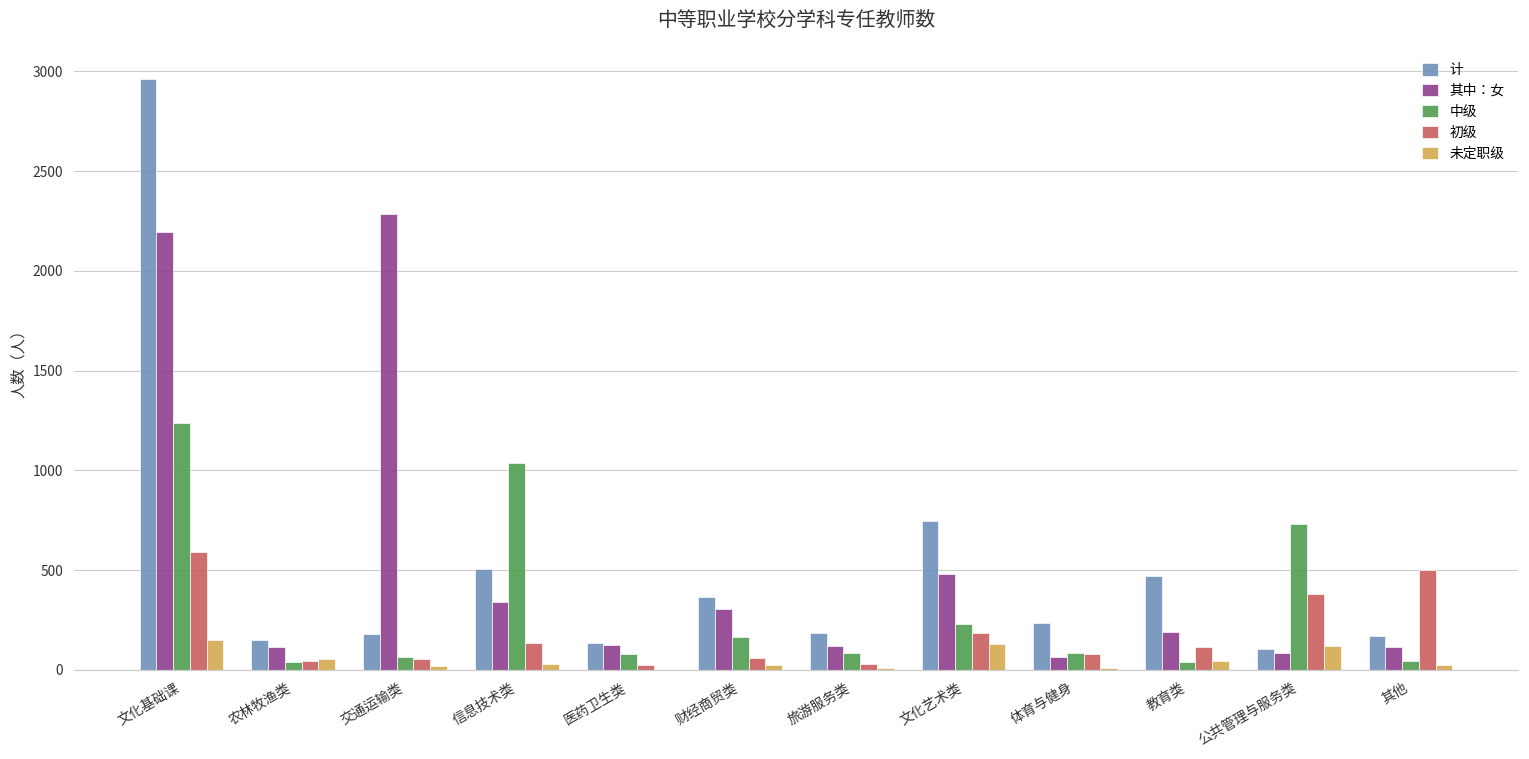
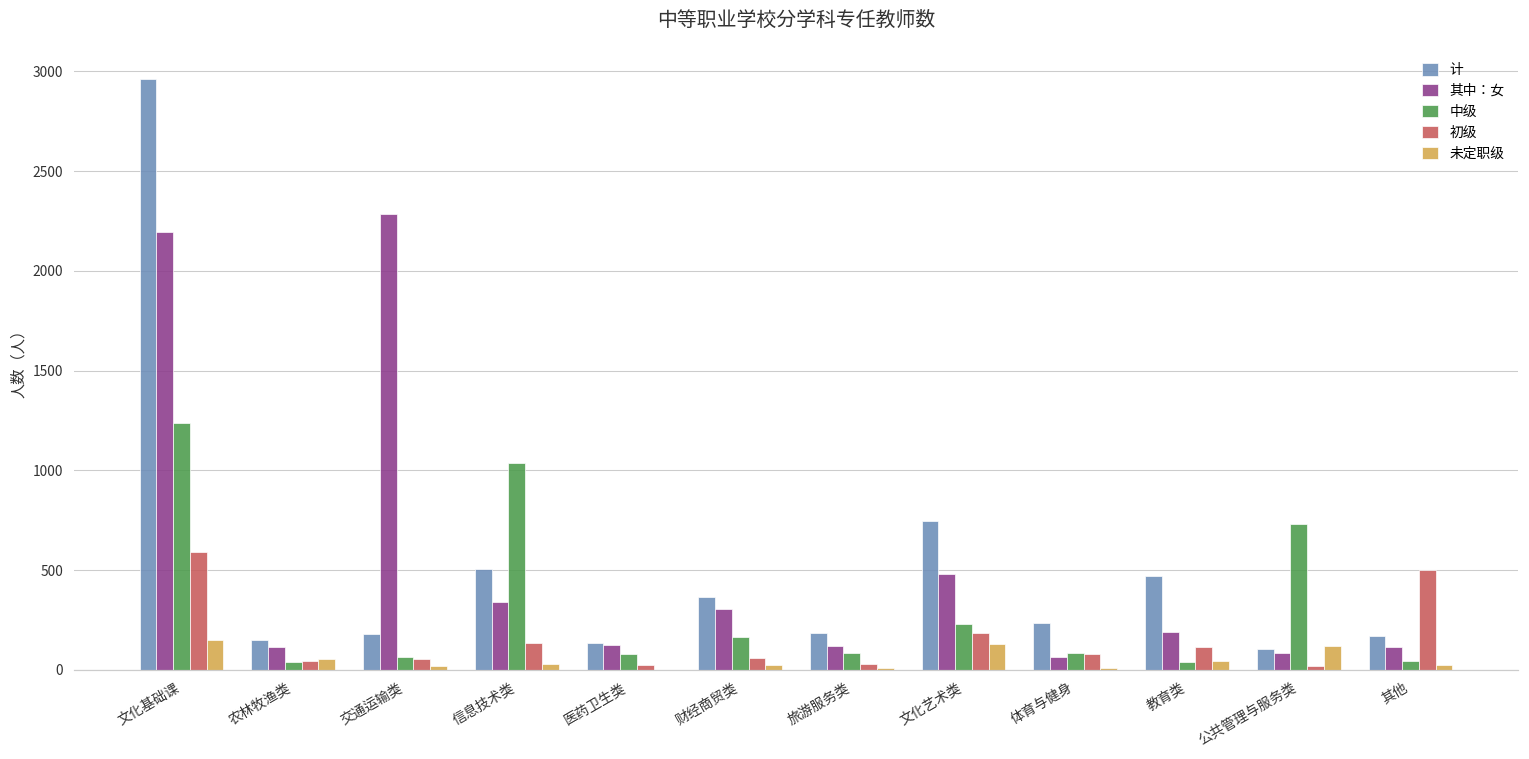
  {
    "计": {
      "文化基础课": 2960,
      "农林牧渔类": 150,
      "交通运输类": 180,
      "信息技术类": 500,
      "医药卫生类": 140,
      "财经商贸类": 370,
      "旅游服务类": 180,
      "文化艺术类": 750,
      "体育与健身": 240,
      "教育类": 470,
      "公共管理与服务类": 100,
      "其他": 170
    },
    "其中：女": {
      "文化基础课": 2200,
      "农林牧渔类": 120,
      "交通运输类": 2290,
      "信息技术类": 340,
      "医药卫生类": 120,
      "财经商贸类": 310,
      "旅游服务类": 120,
      "文化艺术类": 480,
      "体育与健身": 70,
      "教育类": 190,
      "公共管理与服务类": 90,
      "其他": 120
    },
    "中级": {
      "文化基础课": 1240,
      "农林牧渔类": 40,
      "交通运输类": 70,
      "信息技术类": 1040,
      "医药卫生类": 80,
      "财经商贸类": 170,
      "旅游服务类": 90,
      "文化艺术类": 230,
      "体育与健身": 90,
      "教育类": 40,
      "公共管理与服务类": 730,
      "其他": 40
    },
    "初级": {
      "文化基础课": 590,
      "农林牧渔类": 50,
      "交通运输类": 50,
      "信息技术类": 130,
      "医药卫生类": 30,
      "财经商贸类": 60,
      "旅游服务类": 30,
      "文化艺术类": 190,
      "体育与健身": 80,
      "教育类": 120,
-     "公共管理与服务类": 380,
+     "公共管理与服务类": 20,
      "其他": 500
    },
    "未定职级": {
      "文化基础课": 150,
      "农林牧渔类": 60,
      "交通运输类": 20,
      "信息技术类": 30,
      "财经商贸类": 20,
      "文化艺术类": 130,
      "教育类": 40,
      "公共管理与服务类": 120,
      "其他": 30
    }
  }
